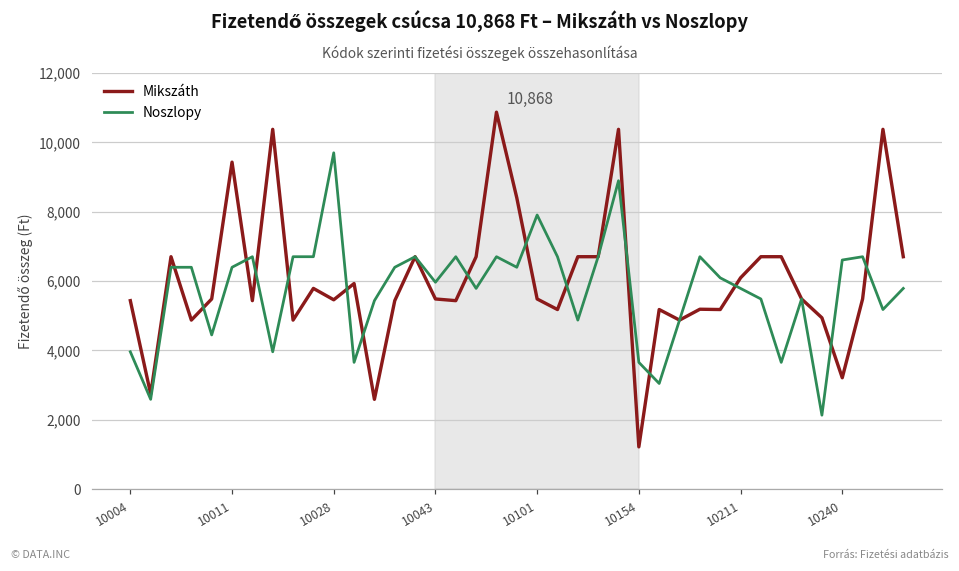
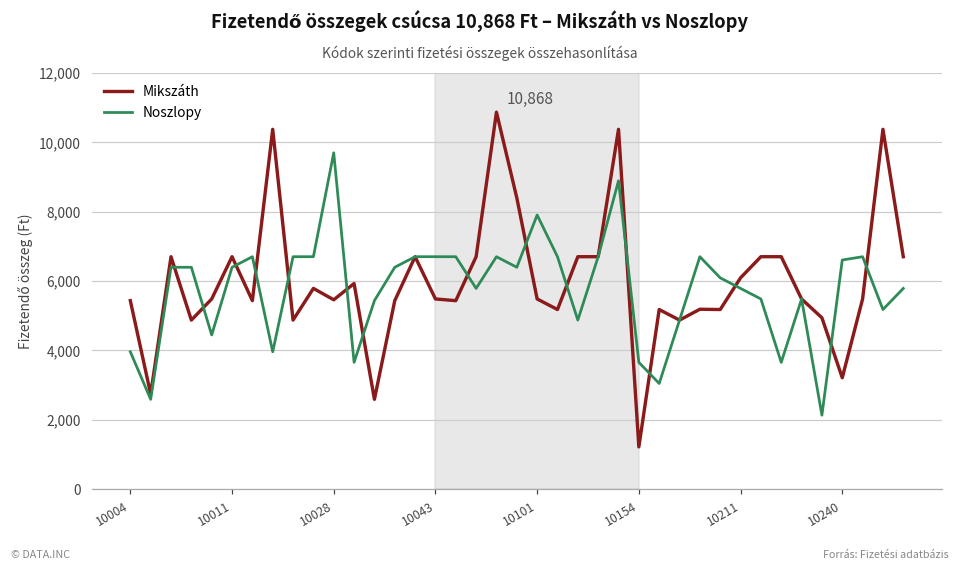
  {
    "Mikszáth": {
      "10004": "5,400",
-     "10011": "9,400",
+     "10011": "6,700",
      "10028": "5,500",
      "10043": "5,500",
      "10101": "5,500",
      "10154": "1,200",
      "10211": "6,100",
      "10240": "3,200"
    },
    "Noszlopy": {
      "10004": "4,000",
      "10011": "6,400",
      "10028": "9,700",
-     "10043": "6,000",
+     "10043": "6,700",
      "10101": "7,900",
      "10154": "3,700",
      "10211": "5,800",
      "10240": "6,600"
    }
  }
